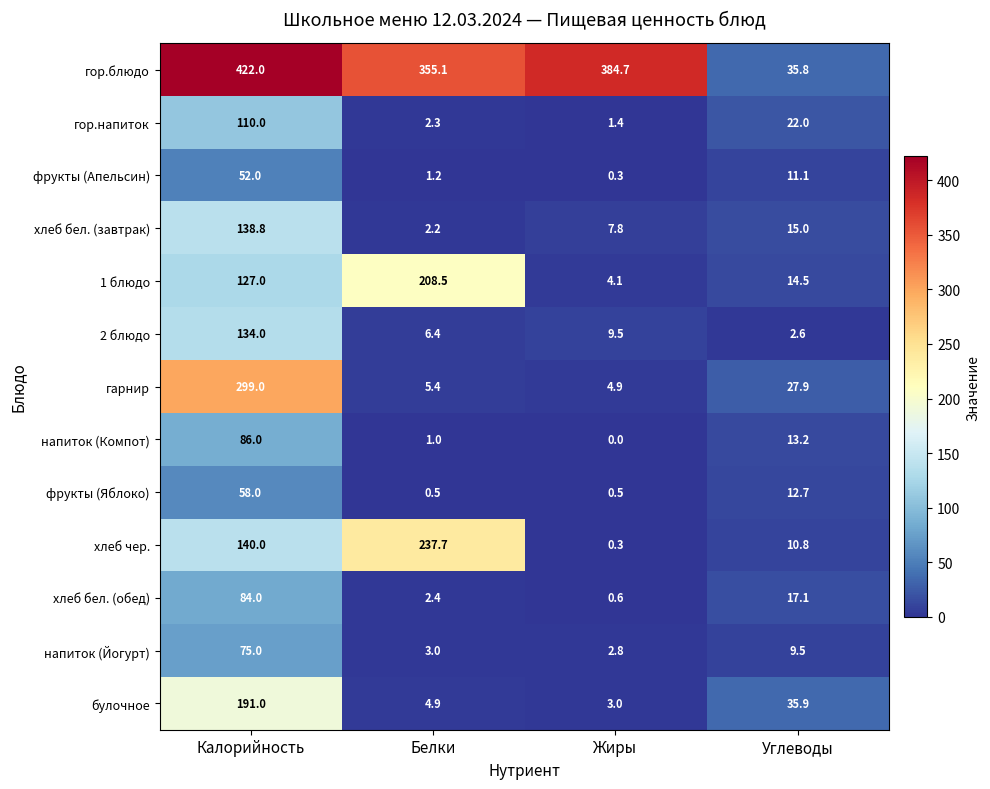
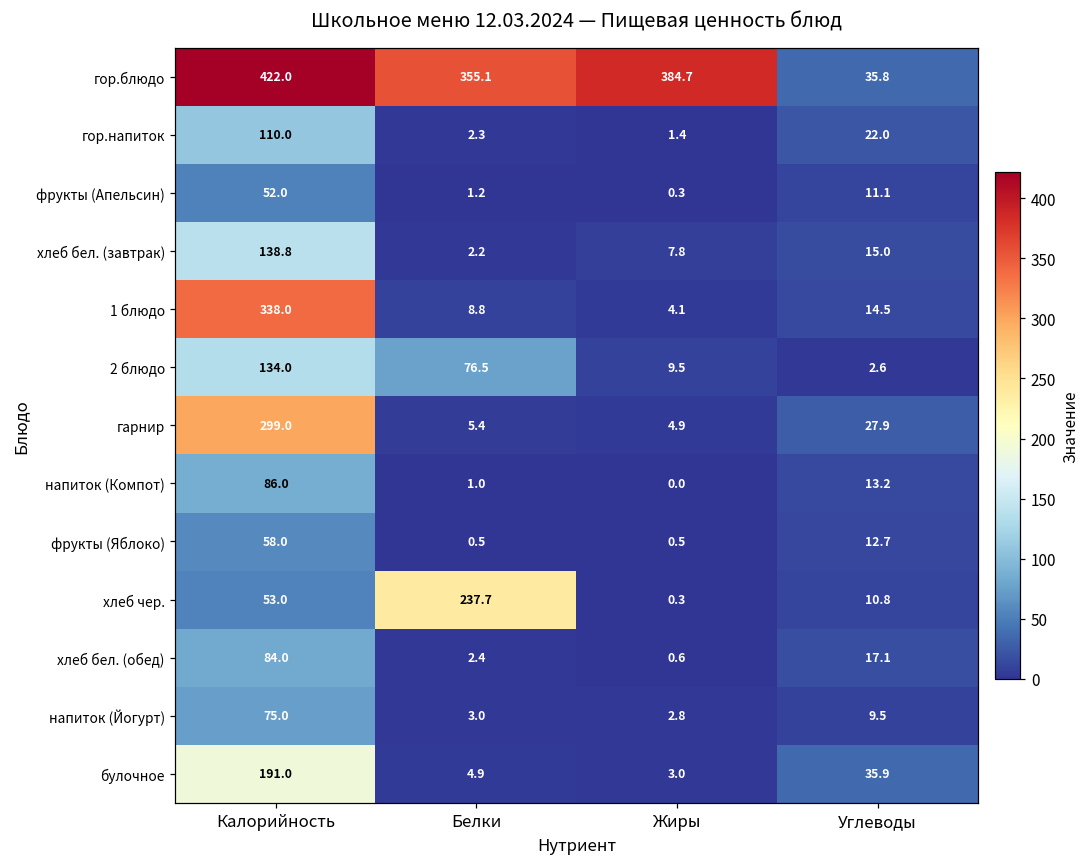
  {
    "гор.блюдо": {
      "Калорийность": 422.0,
      "Белки": 355.1,
      "Жиры": 384.7,
      "Углеводы": 35.8
    },
    "гор.напиток": {
      "Калорийность": 110.0,
      "Белки": 2.3,
      "Жиры": 1.4,
      "Углеводы": 22.0
    },
    "фрукты (Апельсин)": {
      "Калорийность": 52.0,
      "Белки": 1.2,
      "Жиры": 0.3,
      "Углеводы": 11.1
    },
    "хлеб бел. (завтрак)": {
      "Калорийность": 138.8,
      "Белки": 2.2,
      "Жиры": 7.8,
      "Углеводы": 15.0
    },
    "1 блюдо": {
-     "Калорийность": 127.0,
-     "Белки": 208.5,
+     "Калорийность": 338.0,
+     "Белки": 8.8,
      "Жиры": 4.1,
      "Углеводы": 14.5
    },
    "2 блюдо": {
      "Калорийность": 134.0,
-     "Белки": 6.4,
+     "Белки": 76.5,
      "Жиры": 9.5,
      "Углеводы": 2.6
    },
    "гарнир": {
      "Калорийность": 299.0,
      "Белки": 5.4,
      "Жиры": 4.9,
      "Углеводы": 27.9
    },
    "напиток (Компот)": {
      "Калорийность": 86.0,
      "Белки": 1.0,
      "Жиры": 0.0,
      "Углеводы": 13.2
    },
    "фрукты (Яблоко)": {
      "Калорийность": 58.0,
      "Белки": 0.5,
      "Жиры": 0.5,
      "Углеводы": 12.7
    },
    "хлеб чер.": {
-     "Калорийность": 140.0,
+     "Калорийность": 53.0,
      "Белки": 237.7,
      "Жиры": 0.3,
      "Углеводы": 10.8
    },
    "хлеб бел. (обед)": {
      "Калорийность": 84.0,
      "Белки": 2.4,
      "Жиры": 0.6,
      "Углеводы": 17.1
    },
    "напиток (Йогурт)": {
      "Калорийность": 75.0,
      "Белки": 3.0,
      "Жиры": 2.8,
      "Углеводы": 9.5
    },
    "булочное": {
      "Калорийность": 191.0,
      "Белки": 4.9,
      "Жиры": 3.0,
      "Углеводы": 35.9
    }
  }
